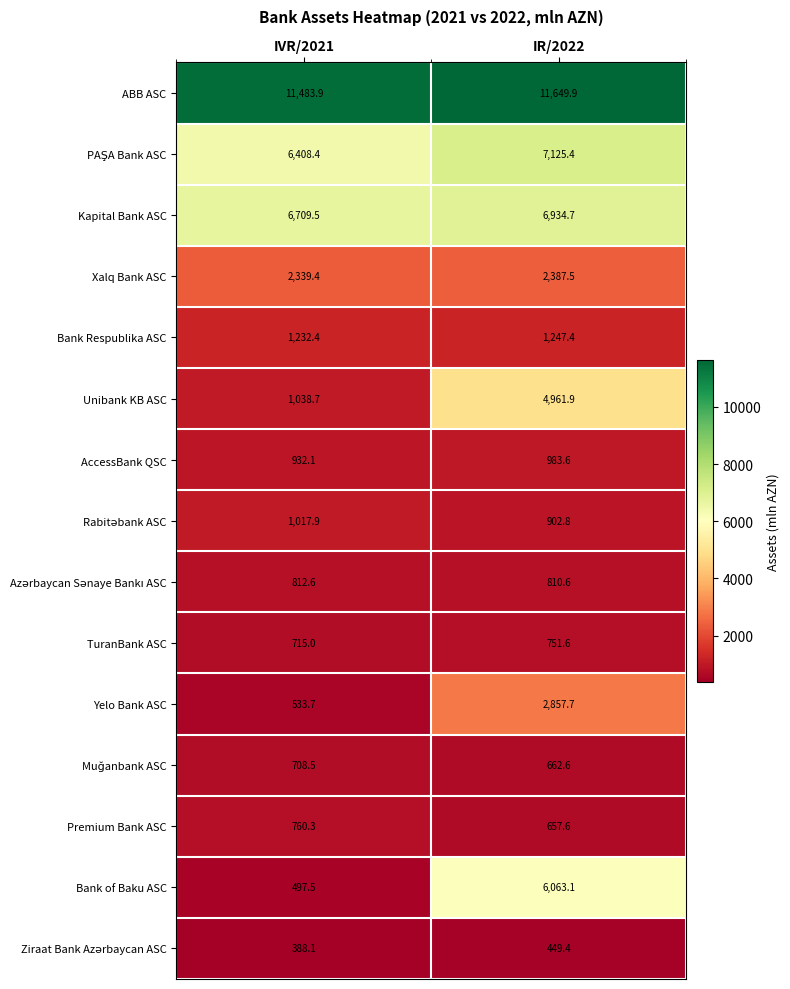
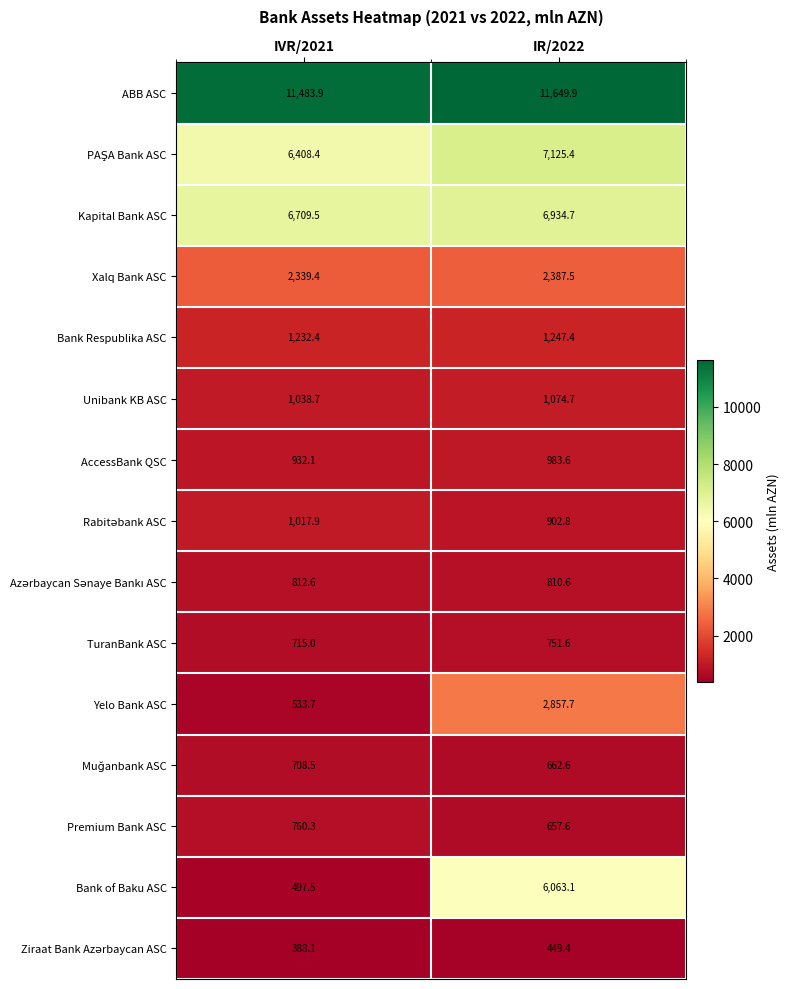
  {
    "ABB ASC": {
      "IVR/2021": "11,483.9",
      "IR/2022": "11,649.9"
    },
    "PAŞA Bank ASC": {
      "IVR/2021": "6,408.4",
      "IR/2022": "7,125.4"
    },
    "Kapital Bank ASC": {
      "IVR/2021": "6,709.5",
      "IR/2022": "6,934.7"
    },
    "Xalq Bank ASC": {
      "IVR/2021": "2,339.4",
      "IR/2022": "2,387.5"
    },
    "Bank Respublika ASC": {
      "IVR/2021": "1,232.4",
      "IR/2022": "1,247.4"
    },
    "Unibank KB ASC": {
      "IVR/2021": "1,038.7",
-     "IR/2022": "4,961.9"
+     "IR/2022": "1,074.7"
    },
    "AccessBank QSC": {
      "IVR/2021": "932.1",
      "IR/2022": "983.6"
    },
    "Rabitəbank ASC": {
      "IVR/2021": "1,017.9",
      "IR/2022": "902.8"
    },
    "Azərbaycan Sənaye Bankı ASC": {
      "IVR/2021": "812.6",
      "IR/2022": "810.6"
    },
    "TuranBank ASC": {
      "IVR/2021": "715.0",
      "IR/2022": "751.6"
    },
    "Yelo Bank ASC": {
      "IVR/2021": "533.7",
      "IR/2022": "2,857.7"
    },
    "Muğanbank ASC": {
      "IVR/2021": "708.5",
      "IR/2022": "662.6"
    },
    "Premium Bank ASC": {
      "IVR/2021": "760.3",
      "IR/2022": "657.6"
    },
    "Bank of Baku ASC": {
      "IVR/2021": "497.5",
      "IR/2022": "6,063.1"
    },
    "Ziraat Bank Azərbaycan ASC": {
      "IVR/2021": "388.1",
      "IR/2022": "449.4"
    }
  }
